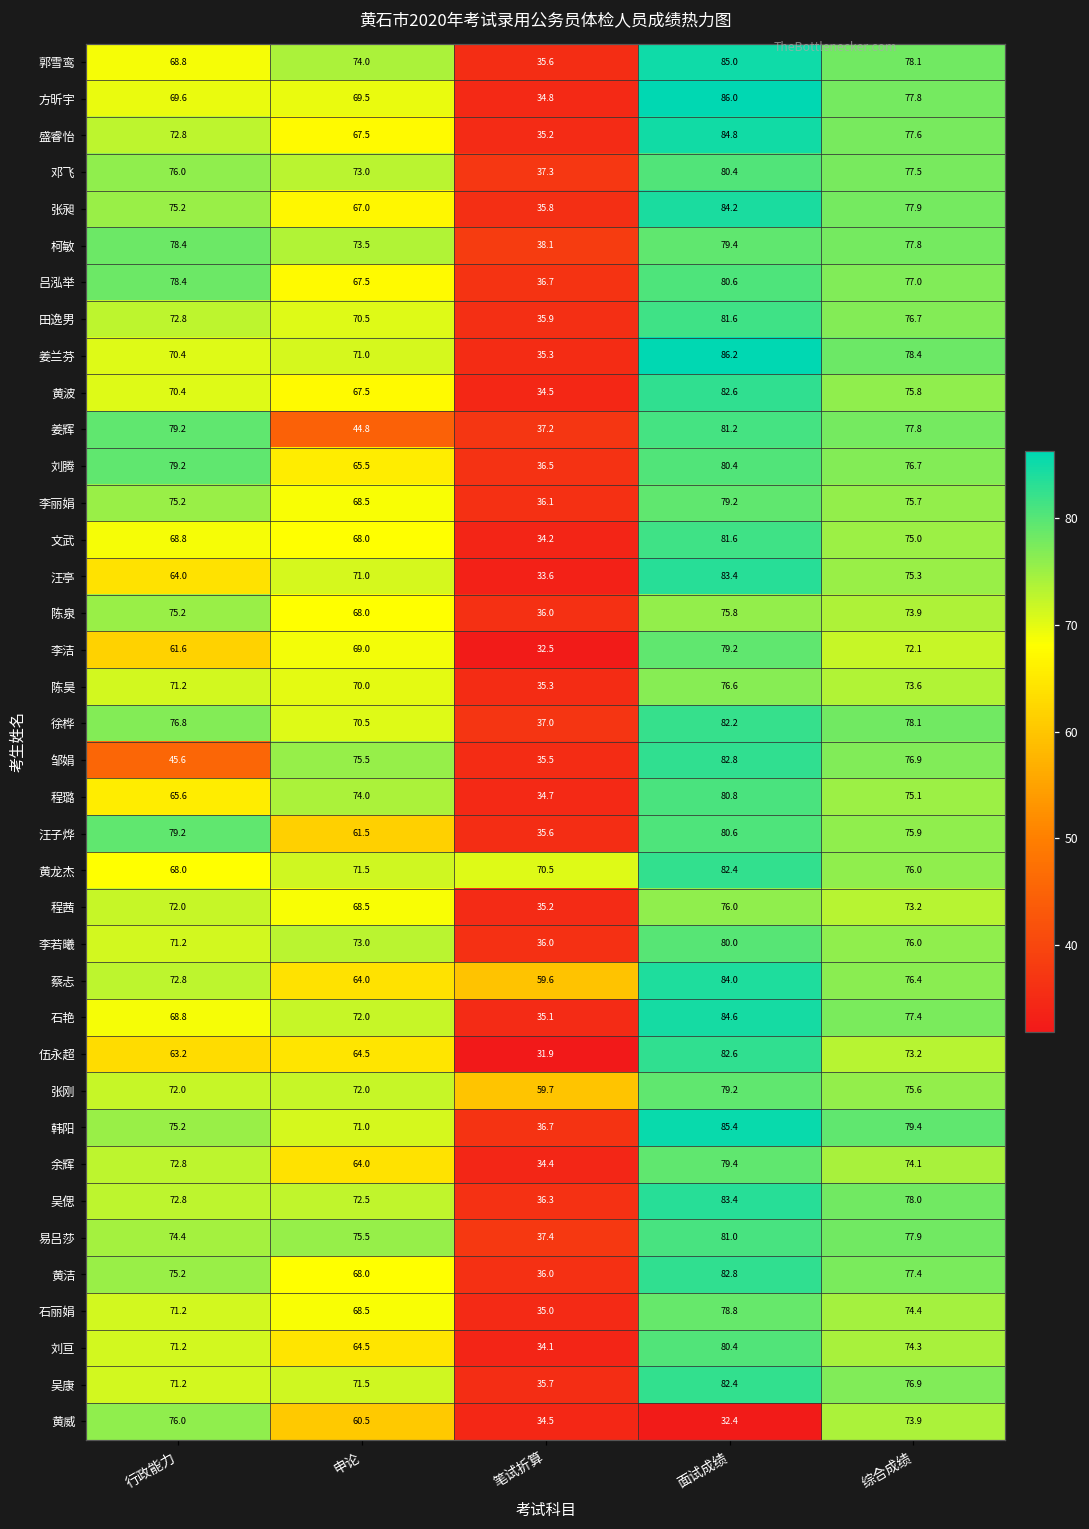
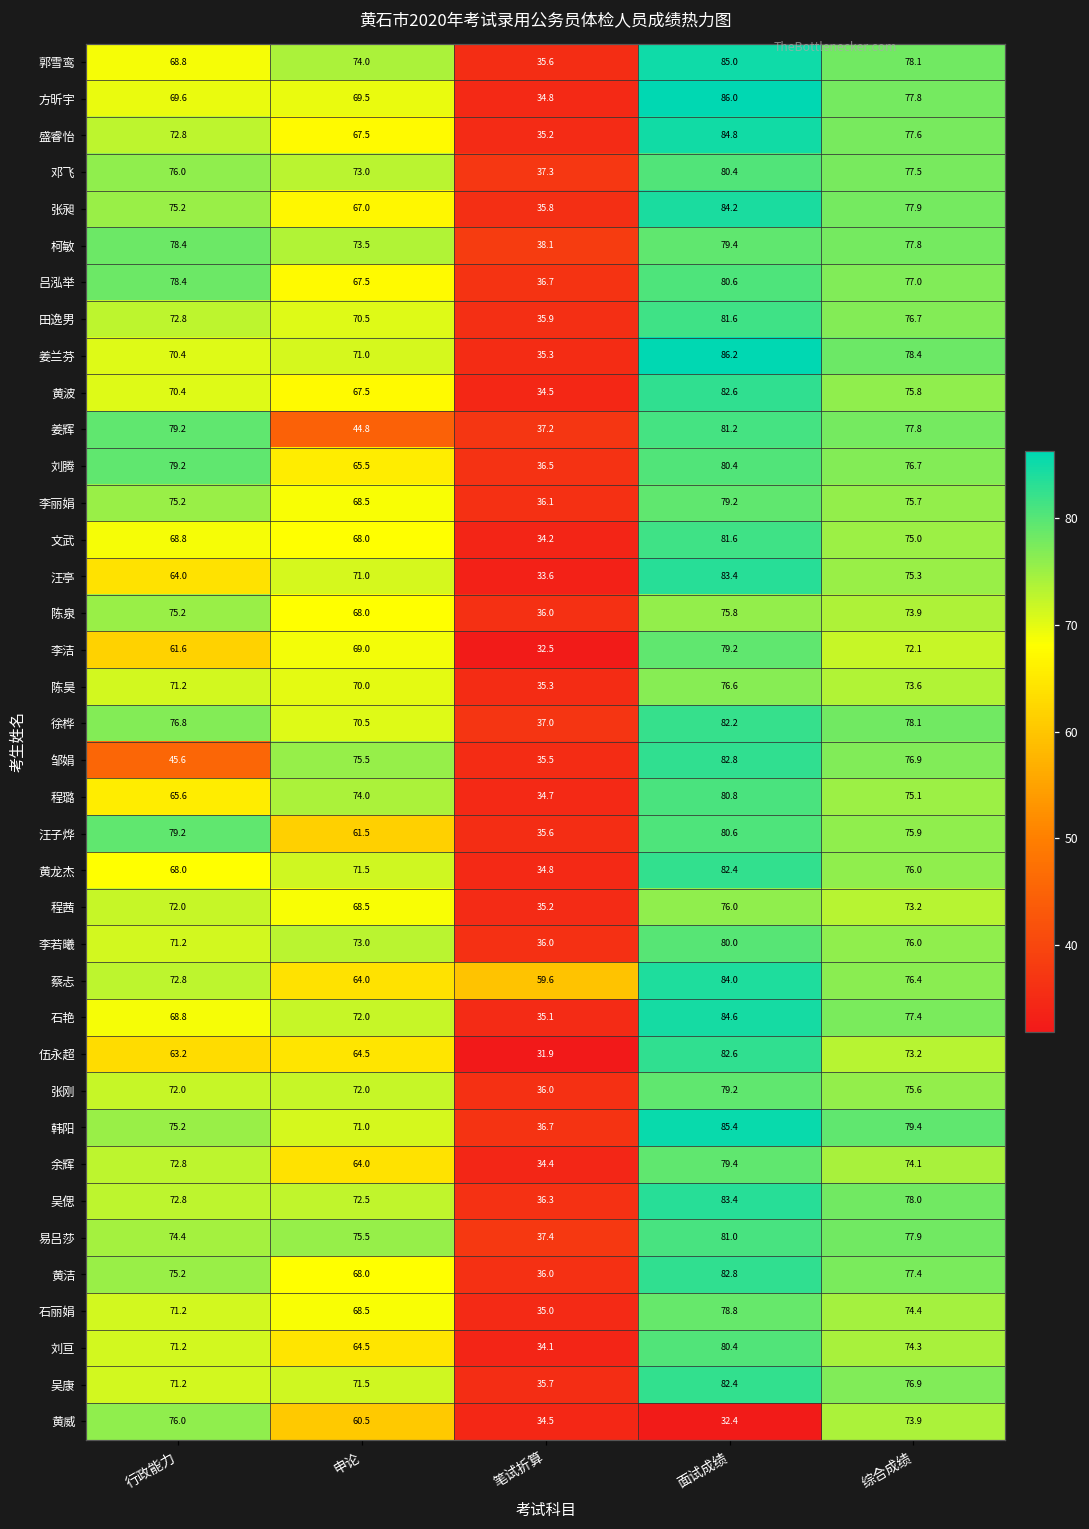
  {
    "郭雪鸾": {
      "行政能力": 68.8,
      "申论": 74.0,
      "笔试折算": 35.6,
      "面试成绩": 85.0,
      "综合成绩": 78.1
    },
    "方昕宇": {
      "行政能力": 69.6,
      "申论": 69.5,
      "笔试折算": 34.8,
      "面试成绩": 86.0,
      "综合成绩": 77.8
    },
    "盛睿怡": {
      "行政能力": 72.8,
      "申论": 67.5,
      "笔试折算": 35.2,
      "面试成绩": 84.8,
      "综合成绩": 77.6
    },
    "邓飞": {
      "行政能力": 76.0,
      "申论": 73.0,
      "笔试折算": 37.3,
      "面试成绩": 80.4,
      "综合成绩": 77.5
    },
    "张昶": {
      "行政能力": 75.2,
      "申论": 67.0,
      "笔试折算": 35.8,
      "面试成绩": 84.2,
      "综合成绩": 77.9
    },
    "柯敏": {
      "行政能力": 78.4,
      "申论": 73.5,
      "笔试折算": 38.1,
      "面试成绩": 79.4,
      "综合成绩": 77.8
    },
    "吕泓举": {
      "行政能力": 78.4,
      "申论": 67.5,
      "笔试折算": 36.7,
      "面试成绩": 80.6,
      "综合成绩": 77.0
    },
    "田逸男": {
      "行政能力": 72.8,
      "申论": 70.5,
      "笔试折算": 35.9,
      "面试成绩": 81.6,
      "综合成绩": 76.7
    },
    "姜兰芬": {
      "行政能力": 70.4,
      "申论": 71.0,
      "笔试折算": 35.3,
      "面试成绩": 86.2,
      "综合成绩": 78.4
    },
    "黄波": {
      "行政能力": 70.4,
      "申论": 67.5,
      "笔试折算": 34.5,
      "面试成绩": 82.6,
      "综合成绩": 75.8
    },
    "姜辉": {
      "行政能力": 79.2,
      "申论": 44.8,
      "笔试折算": 37.2,
      "面试成绩": 81.2,
      "综合成绩": 77.8
    },
    "刘腾": {
      "行政能力": 79.2,
      "申论": 65.5,
      "笔试折算": 36.5,
      "面试成绩": 80.4,
      "综合成绩": 76.7
    },
    "李丽娟": {
      "行政能力": 75.2,
      "申论": 68.5,
      "笔试折算": 36.1,
      "面试成绩": 79.2,
      "综合成绩": 75.7
    },
    "文武": {
      "行政能力": 68.8,
      "申论": 68.0,
      "笔试折算": 34.2,
      "面试成绩": 81.6,
      "综合成绩": 75.0
    },
    "汪亭": {
      "行政能力": 64.0,
      "申论": 71.0,
      "笔试折算": 33.6,
      "面试成绩": 83.4,
      "综合成绩": 75.3
    },
    "陈泉": {
      "行政能力": 75.2,
      "申论": 68.0,
      "笔试折算": 36.0,
      "面试成绩": 75.8,
      "综合成绩": 73.9
    },
    "李洁": {
      "行政能力": 61.6,
      "申论": 69.0,
      "笔试折算": 32.5,
      "面试成绩": 79.2,
      "综合成绩": 72.1
    },
    "陈昊": {
      "行政能力": 71.2,
      "申论": 70.0,
      "笔试折算": 35.3,
      "面试成绩": 76.6,
      "综合成绩": 73.6
    },
    "徐桦": {
      "行政能力": 76.8,
      "申论": 70.5,
      "笔试折算": 37.0,
      "面试成绩": 82.2,
      "综合成绩": 78.1
    },
    "邹娟": {
      "行政能力": 45.6,
      "申论": 75.5,
      "笔试折算": 35.5,
      "面试成绩": 82.8,
      "综合成绩": 76.9
    },
    "程璐": {
      "行政能力": 65.6,
      "申论": 74.0,
      "笔试折算": 34.7,
      "面试成绩": 80.8,
      "综合成绩": 75.1
    },
    "汪子烨": {
      "行政能力": 79.2,
      "申论": 61.5,
      "笔试折算": 35.6,
      "面试成绩": 80.6,
      "综合成绩": 75.9
    },
    "黄龙杰": {
      "行政能力": 68.0,
      "申论": 71.5,
-     "笔试折算": 70.5,
+     "笔试折算": 34.8,
      "面试成绩": 82.4,
      "综合成绩": 76.0
    },
    "程茜": {
      "行政能力": 72.0,
      "申论": 68.5,
      "笔试折算": 35.2,
      "面试成绩": 76.0,
      "综合成绩": 73.2
    },
    "李若曦": {
      "行政能力": 71.2,
      "申论": 73.0,
      "笔试折算": 36.0,
      "面试成绩": 80.0,
      "综合成绩": 76.0
    },
    "蔡忐": {
      "行政能力": 72.8,
      "申论": 64.0,
      "笔试折算": 59.6,
      "面试成绩": 84.0,
      "综合成绩": 76.4
    },
    "石艳": {
      "行政能力": 68.8,
      "申论": 72.0,
      "笔试折算": 35.1,
      "面试成绩": 84.6,
      "综合成绩": 77.4
    },
    "伍永超": {
      "行政能力": 63.2,
      "申论": 64.5,
      "笔试折算": 31.9,
      "面试成绩": 82.6,
      "综合成绩": 73.2
    },
    "张刚": {
      "行政能力": 72.0,
      "申论": 72.0,
-     "笔试折算": 59.7,
+     "笔试折算": 36.0,
      "面试成绩": 79.2,
      "综合成绩": 75.6
    },
    "韩阳": {
      "行政能力": 75.2,
      "申论": 71.0,
      "笔试折算": 36.7,
      "面试成绩": 85.4,
      "综合成绩": 79.4
    },
    "余辉": {
      "行政能力": 72.8,
      "申论": 64.0,
      "笔试折算": 34.4,
      "面试成绩": 79.4,
      "综合成绩": 74.1
    },
    "吴偲": {
      "行政能力": 72.8,
      "申论": 72.5,
      "笔试折算": 36.3,
      "面试成绩": 83.4,
      "综合成绩": 78.0
    },
    "易吕莎": {
      "行政能力": 74.4,
      "申论": 75.5,
      "笔试折算": 37.4,
      "面试成绩": 81.0,
      "综合成绩": 77.9
    },
    "黄洁": {
      "行政能力": 75.2,
      "申论": 68.0,
      "笔试折算": 36.0,
      "面试成绩": 82.8,
      "综合成绩": 77.4
    },
    "石丽娟": {
      "行政能力": 71.2,
      "申论": 68.5,
      "笔试折算": 35.0,
      "面试成绩": 78.8,
      "综合成绩": 74.4
    },
    "刘亘": {
      "行政能力": 71.2,
      "申论": 64.5,
      "笔试折算": 34.1,
      "面试成绩": 80.4,
      "综合成绩": 74.3
    },
    "吴康": {
      "行政能力": 71.2,
      "申论": 71.5,
      "笔试折算": 35.7,
      "面试成绩": 82.4,
      "综合成绩": 76.9
    },
    "黄威": {
      "行政能力": 76.0,
      "申论": 60.5,
      "笔试折算": 34.5,
      "面试成绩": 32.4,
      "综合成绩": 73.9
    }
  }
